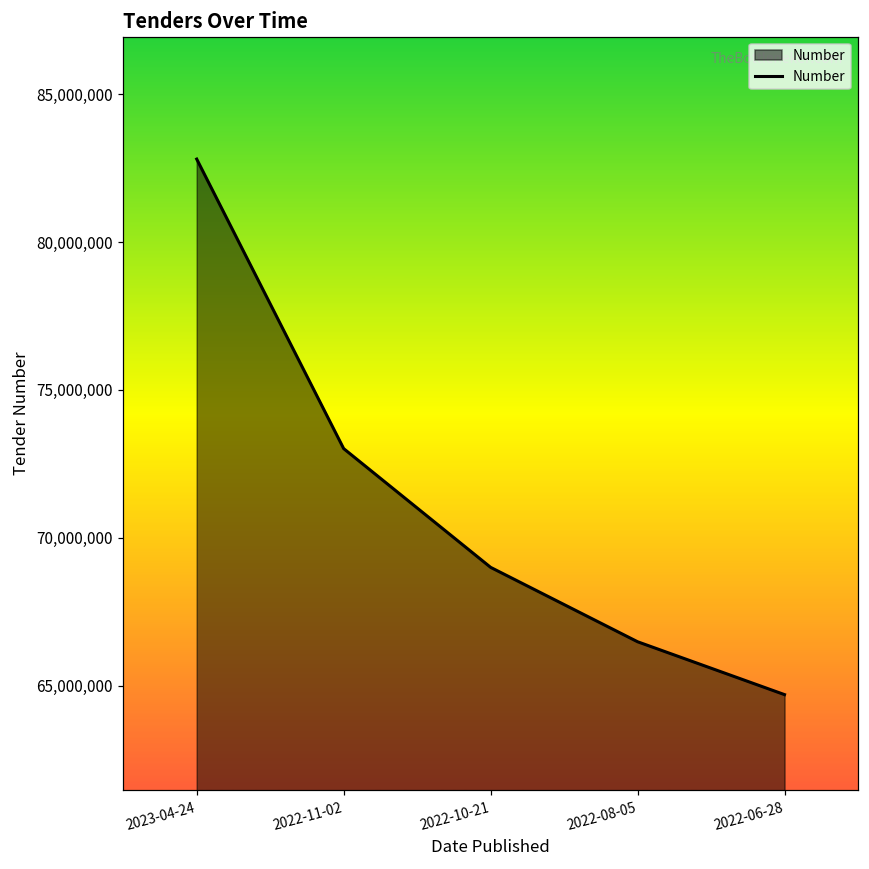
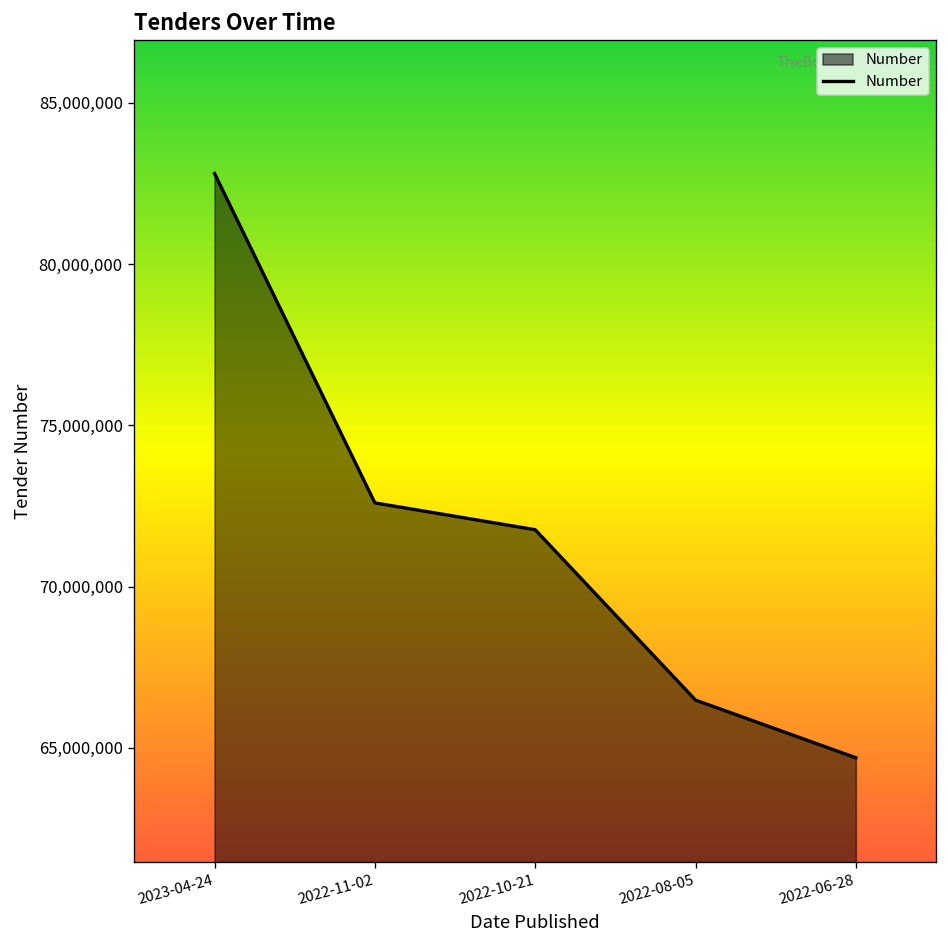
  {
    "2023-04-24": "82,800,000",
-   "2022-11-02": "73,000,000",
-   "2022-10-21": "69,000,000",
+   "2022-11-02": "72,600,000",
+   "2022-10-21": "71,800,000",
    "2022-08-05": "66,500,000",
    "2022-06-28": "64,700,000"
  }
